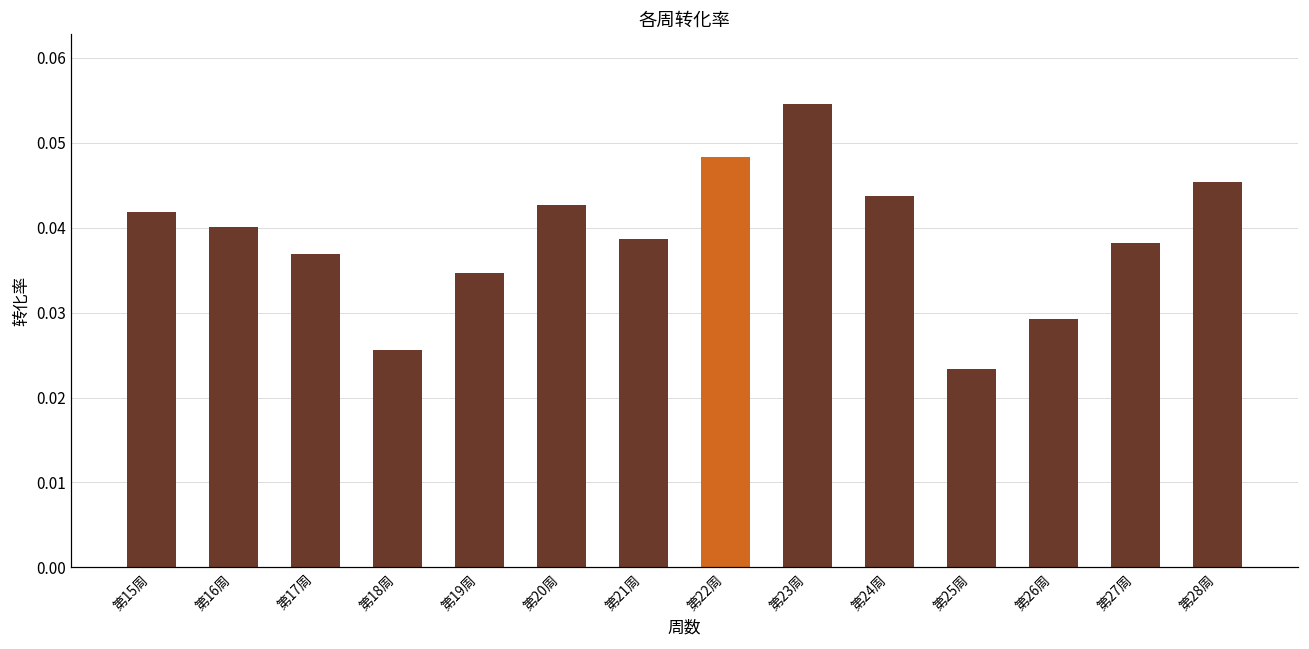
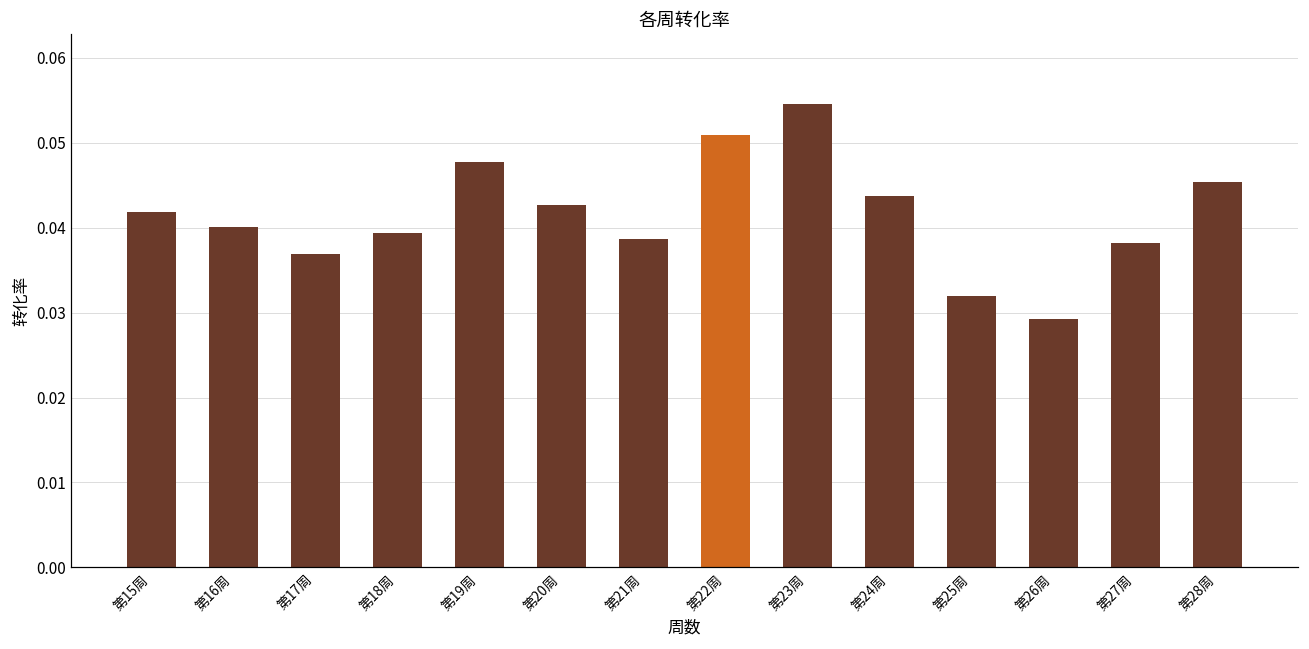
  {
    "第15周": 0.042,
    "第16周": 0.040,
    "第17周": 0.037,
-   "第18周": 0.026,
-   "第19周": 0.035,
+   "第18周": 0.039,
+   "第19周": 0.048,
    "第20周": 0.043,
    "第21周": 0.039,
-   "第22周": 0.048,
+   "第22周": 0.051,
    "第23周": 0.055,
    "第24周": 0.044,
-   "第25周": 0.023,
+   "第25周": 0.032,
    "第26周": 0.029,
    "第27周": 0.038,
    "第28周": 0.045
  }
